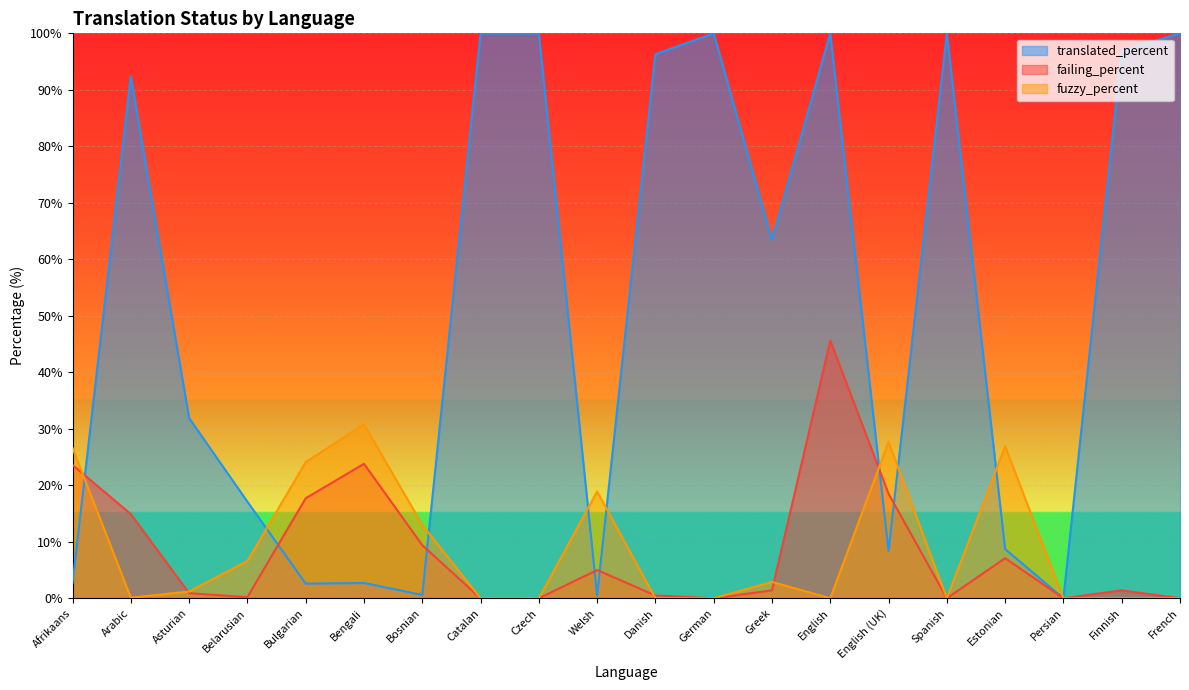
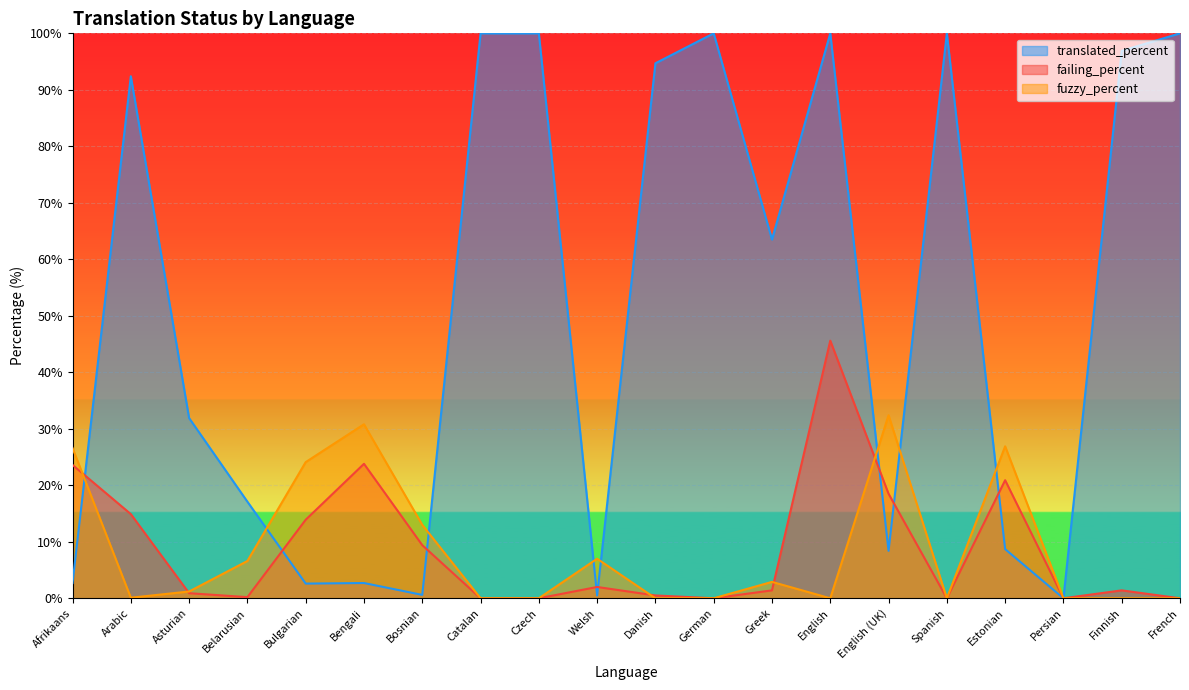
  {
    "translated_percent": {
      "Afrikaans": "3%",
      "Arabic": "92%",
      "Asturian": "32%",
      "Belarusian": "17%",
      "Bulgarian": "3%",
      "Bengali": "3%",
      "Bosnian": "1%",
      "Catalan": "100%",
      "Czech": "100%",
      "Welsh": "1%",
-     "Danish": "96%",
+     "Danish": "95%",
      "German": "100%",
      "Greek": "64%",
      "English": "100%",
      "English (UK)": "8%",
      "Spanish": "100%",
      "Estonian": "9%",
      "French": "100%"
    },
    "failing_percent": {
      "Afrikaans": "24%",
      "Arabic": "15%",
      "Belarusian": "0%",
-     "Bulgarian": "18%",
+     "Bulgarian": "14%",
      "Bengali": "24%",
      "Bosnian": "9%",
-     "Welsh": "5%",
+     "Welsh": "2%",
      "Danish": "1%",
      "Greek": "1%",
      "English": "46%",
      "English (UK)": "19%",
-     "Estonian": "7%",
+     "Estonian": "21%",
      "Finnish": "1%"
    },
    "fuzzy_percent": {
      "Afrikaans": "27%",
      "Arabic": "0%",
      "Belarusian": "7%",
      "Bulgarian": "24%",
      "Bengali": "31%",
      "Bosnian": "13%",
-     "Welsh": "19%",
+     "Welsh": "7%",
      "Danish": "0%",
      "Greek": "3%",
      "English": "0%",
-     "English (UK)": "28%",
+     "English (UK)": "32%",
      "Estonian": "27%",
      "Finnish": "0%"
    }
  }
